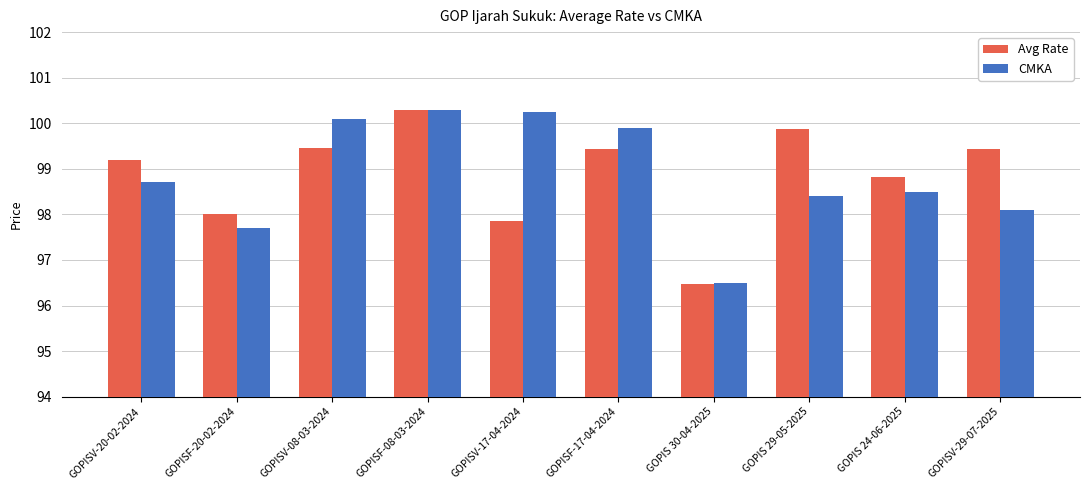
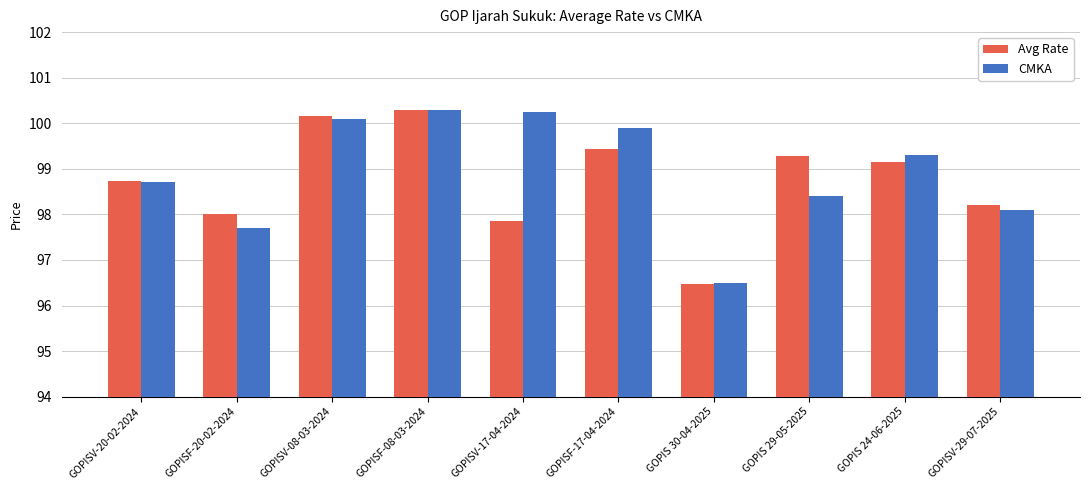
  {
    "Avg Rate": {
-     "GOPISV-20-02-2024": 99.2,
+     "GOPISV-20-02-2024": 98.7,
      "GOPISF-20-02-2024": 98.0,
-     "GOPISV-08-03-2024": 99.5,
+     "GOPISV-08-03-2024": 100.2,
      "GOPISF-08-03-2024": 100.3,
      "GOPISV-17-04-2024": 97.9,
      "GOPISF-17-04-2024": 99.4,
      "GOPIS 30-04-2025": 96.5,
-     "GOPIS 29-05-2025": 99.9,
-     "GOPIS 24-06-2025": 98.8,
-     "GOPISV-29-07-2025": 99.4
+     "GOPIS 29-05-2025": 99.3,
+     "GOPIS 24-06-2025": 99.1,
+     "GOPISV-29-07-2025": 98.2
    },
    "CMKA": {
      "GOPISV-20-02-2024": 98.7,
      "GOPISF-20-02-2024": 97.7,
      "GOPISV-08-03-2024": 100.1,
      "GOPISF-08-03-2024": 100.3,
      "GOPISV-17-04-2024": 100.3,
      "GOPISF-17-04-2024": 99.9,
      "GOPIS 30-04-2025": 96.5,
      "GOPIS 29-05-2025": 98.4,
-     "GOPIS 24-06-2025": 98.5,
+     "GOPIS 24-06-2025": 99.3,
      "GOPISV-29-07-2025": 98.1
    }
  }
